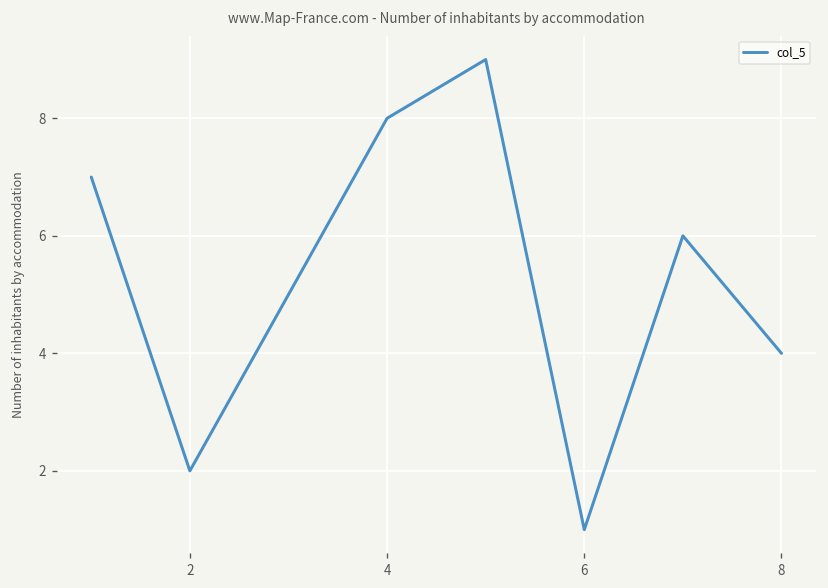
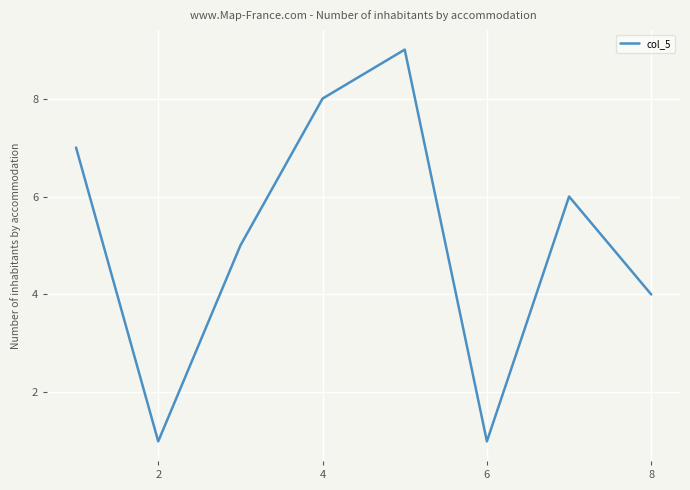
  {
-   "2": 2,
+   "2": 1,
    "4": 8,
    "6": 1,
    "8": 4
  }
